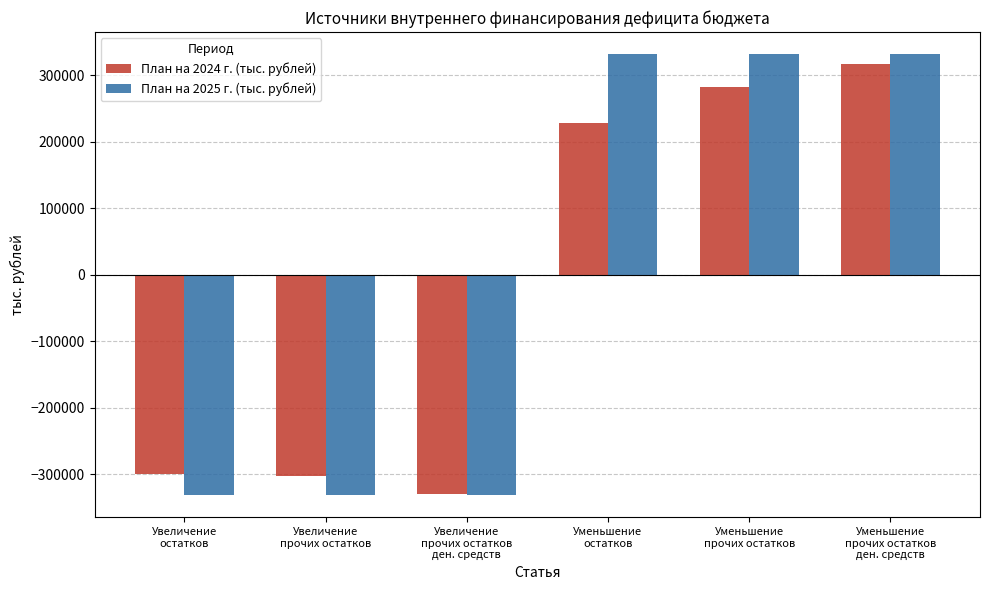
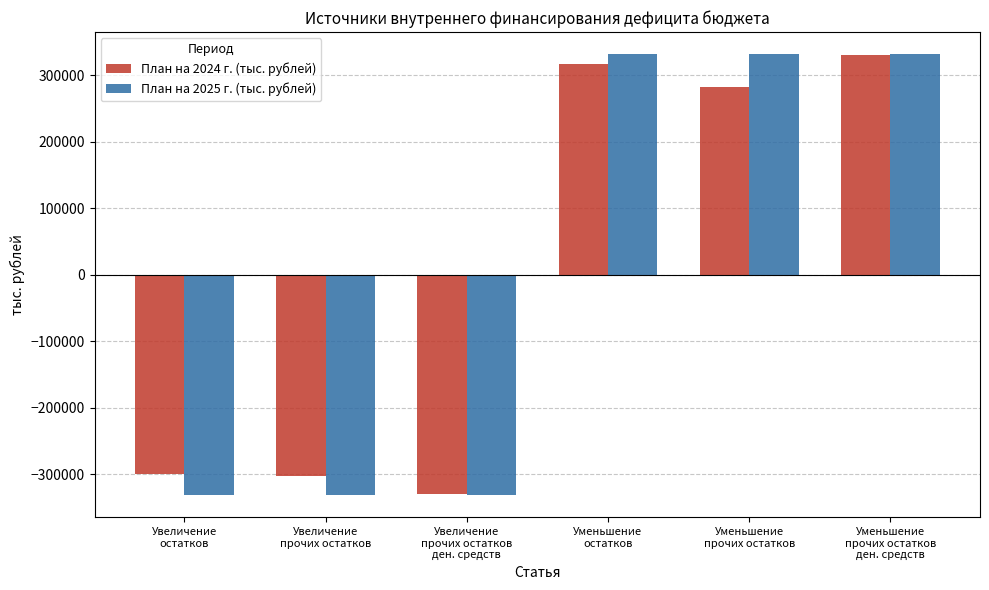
  {
    "План на 2024 г. (тыс. рублей)": {
      "Увеличение остатков": -300000,
      "Увеличение прочих остатков": -300000,
      "Увеличение прочих остатков ден. средств": -330000,
-     "Уменьшение остатков": 230000,
+     "Уменьшение остатков": 320000,
      "Уменьшение прочих остатков": 280000,
-     "Уменьшение прочих остатков ден. средств": 320000
+     "Уменьшение прочих остатков ден. средств": 330000
    },
    "План на 2025 г. (тыс. рублей)": {
      "Увеличение остатков": -330000,
      "Увеличение прочих остатков": -330000,
      "Увеличение прочих остатков ден. средств": -330000,
      "Уменьшение остатков": 330000,
      "Уменьшение прочих остатков": 330000,
      "Уменьшение прочих остатков ден. средств": 330000
    }
  }
